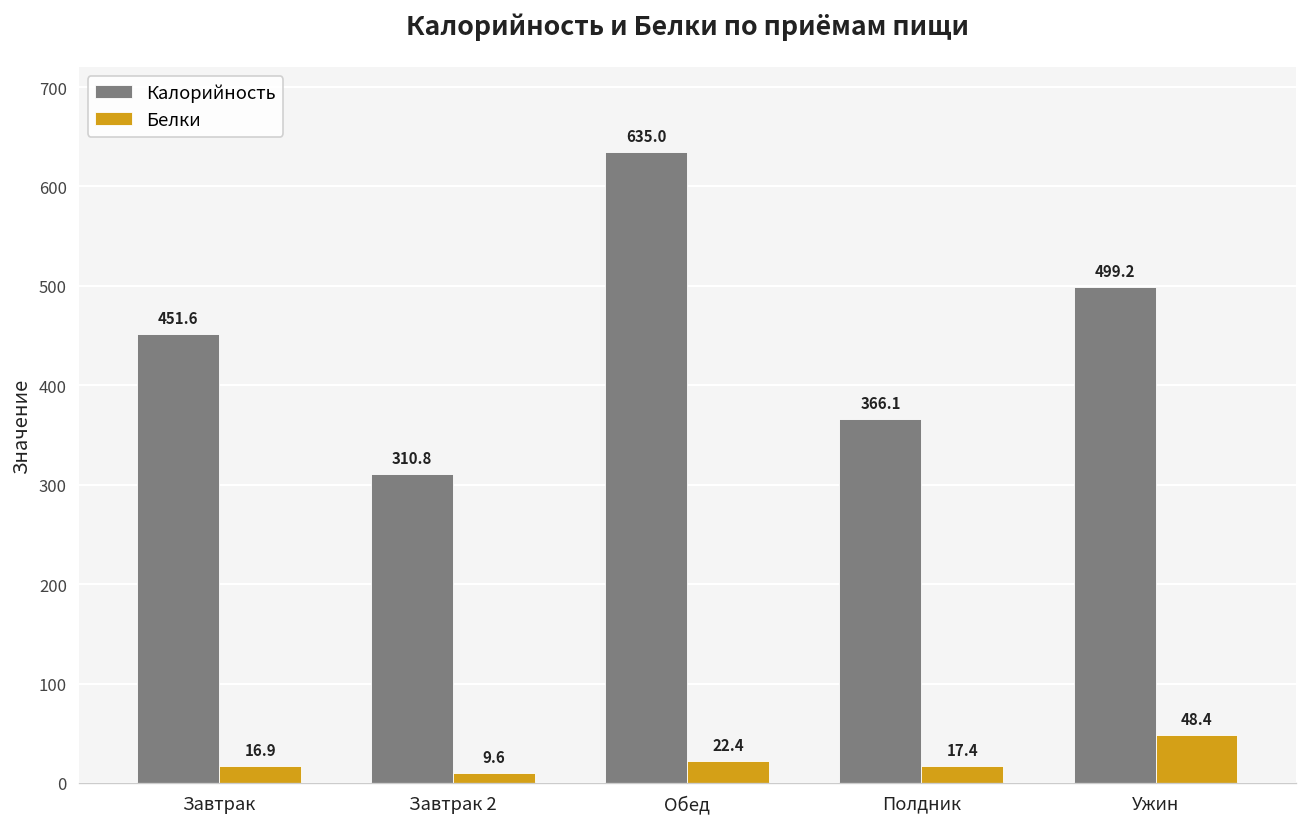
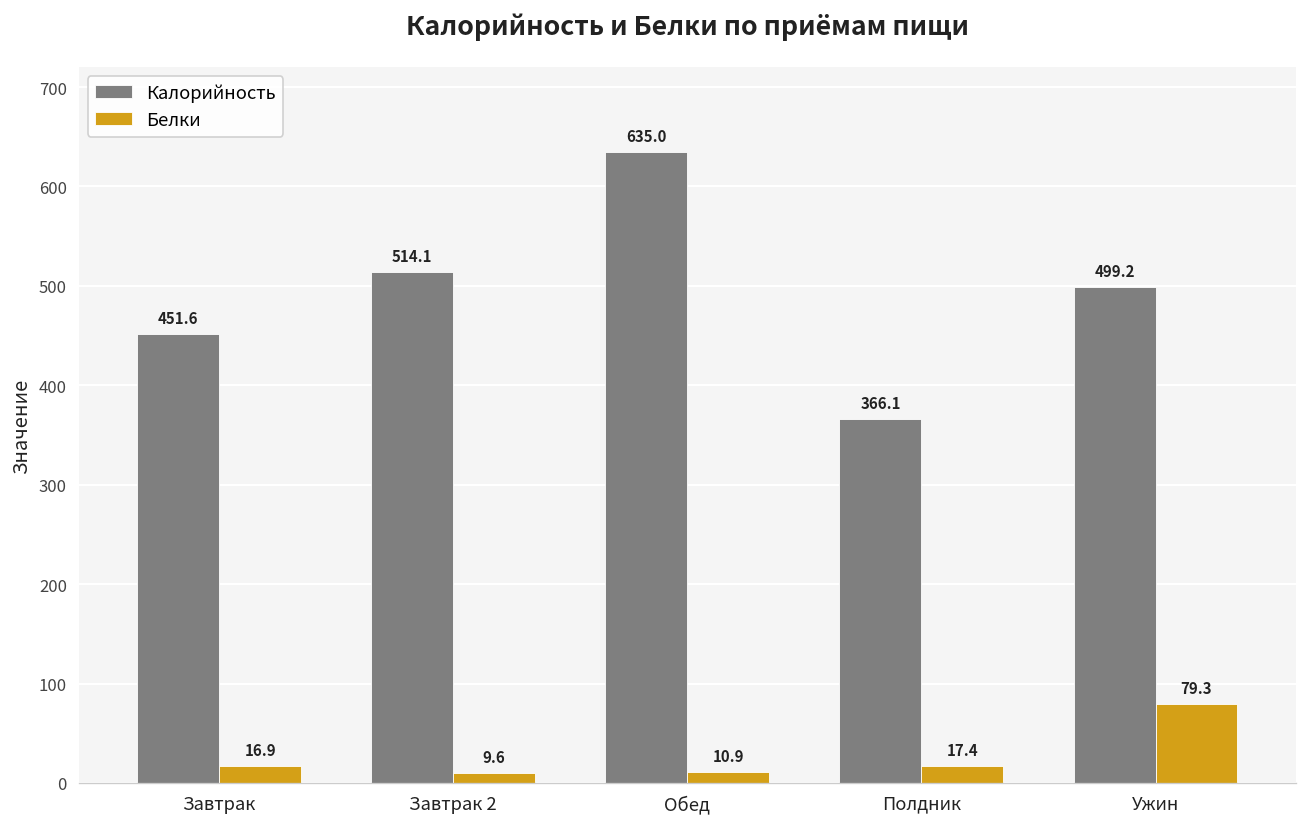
  {
    "Калорийность": {
      "Завтрак": 451.6,
-     "Завтрак 2": 310.8,
+     "Завтрак 2": 514.1,
      "Обед": 635.0,
      "Полдник": 366.1,
      "Ужин": 499.2
    },
    "Белки": {
      "Завтрак": 16.9,
      "Завтрак 2": 9.6,
-     "Обед": 22.4,
+     "Обед": 10.9,
      "Полдник": 17.4,
-     "Ужин": 48.4
+     "Ужин": 79.3
    }
  }
